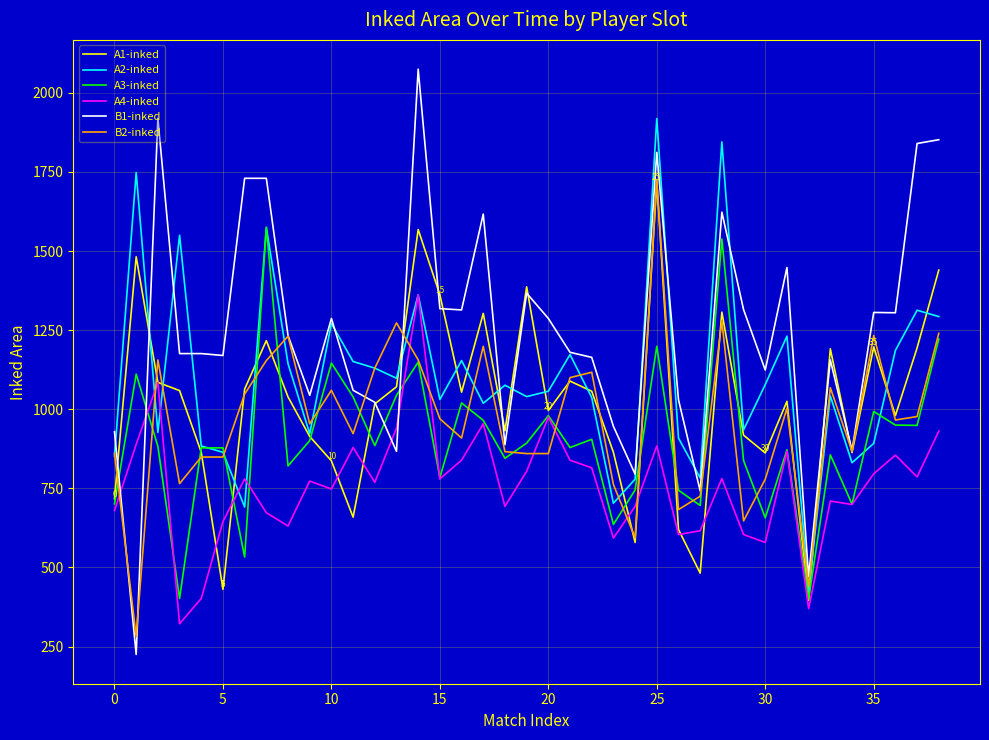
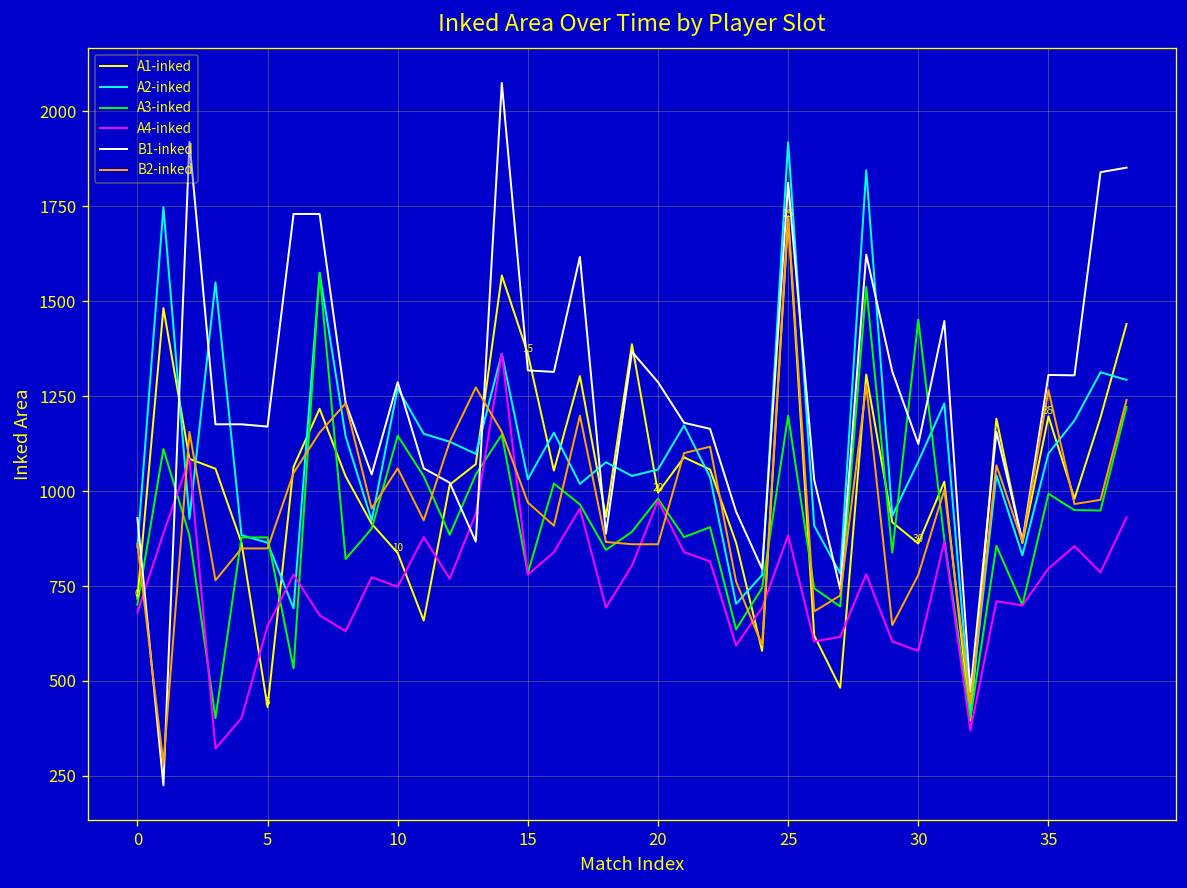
  {
    "A2-inked": {
      "0": 850,
      "5": 860,
      "10": 1270,
      "15": 1030,
      "20": 1060,
      "25": 1920,
      "30": 1080,
-     "35": 890
+     "35": 1100
    },
    "A3-inked": {
      "0": 700,
      "5": 880,
      "10": 1150,
      "25": 1200,
-     "30": 660,
+     "30": 1450,
      "35": 990
    },
    "A4-inked": {
      "0": 680,
      "5": 650,
      "10": 750,
      "25": 880,
      "30": 580,
      "35": 800
    },
    "B1-inked": {
      "0": 930,
      "5": 1170,
      "10": 1290,
      "15": 1320,
      "20": 1290,
      "25": 1810,
      "30": 1120,
      "35": 1310
    },
    "B2-inked": {
      "0": 860,
      "5": 850,
      "10": 1060,
      "15": 970,
      "20": 860,
      "30": 780,
-     "35": 1230
+     "35": 1270
    }
  }
